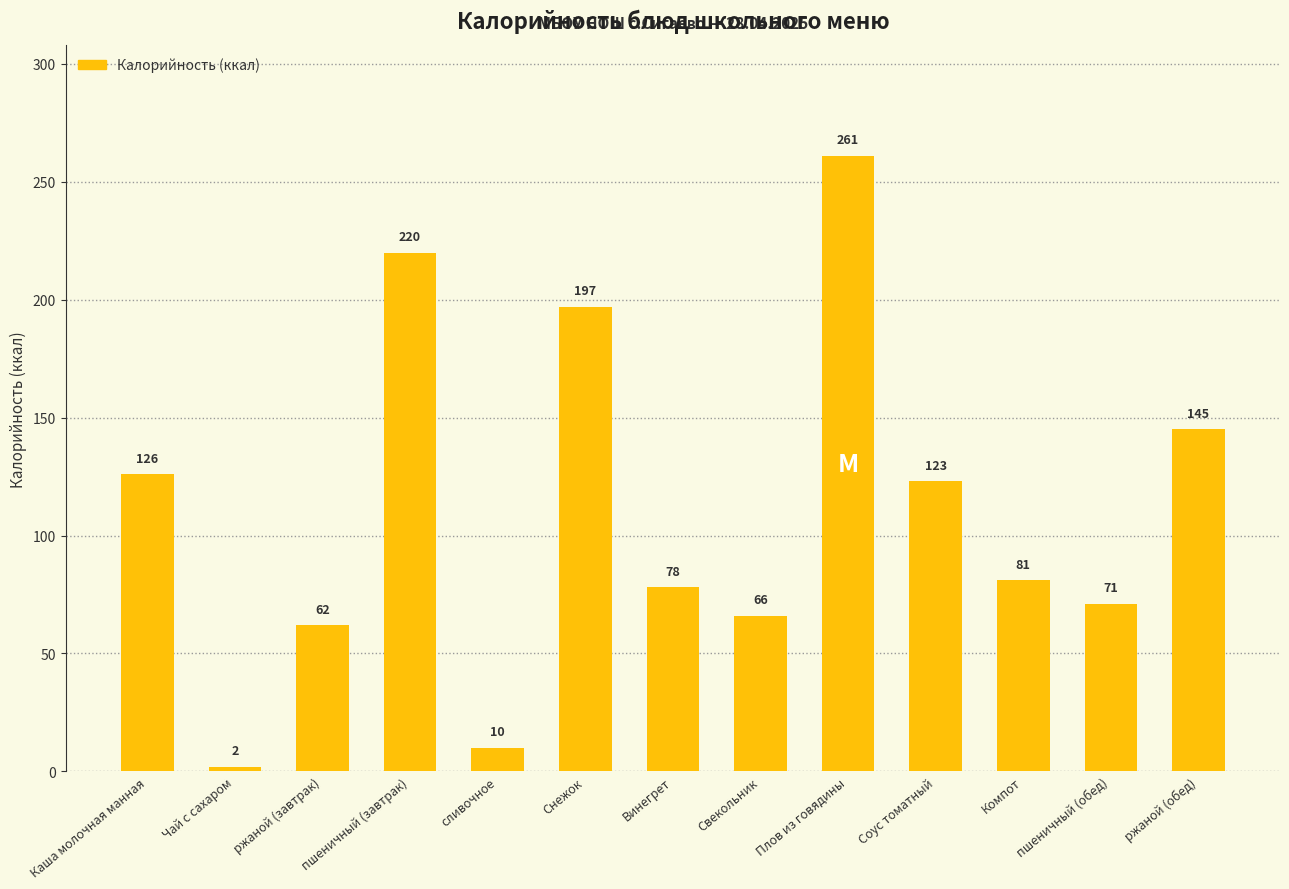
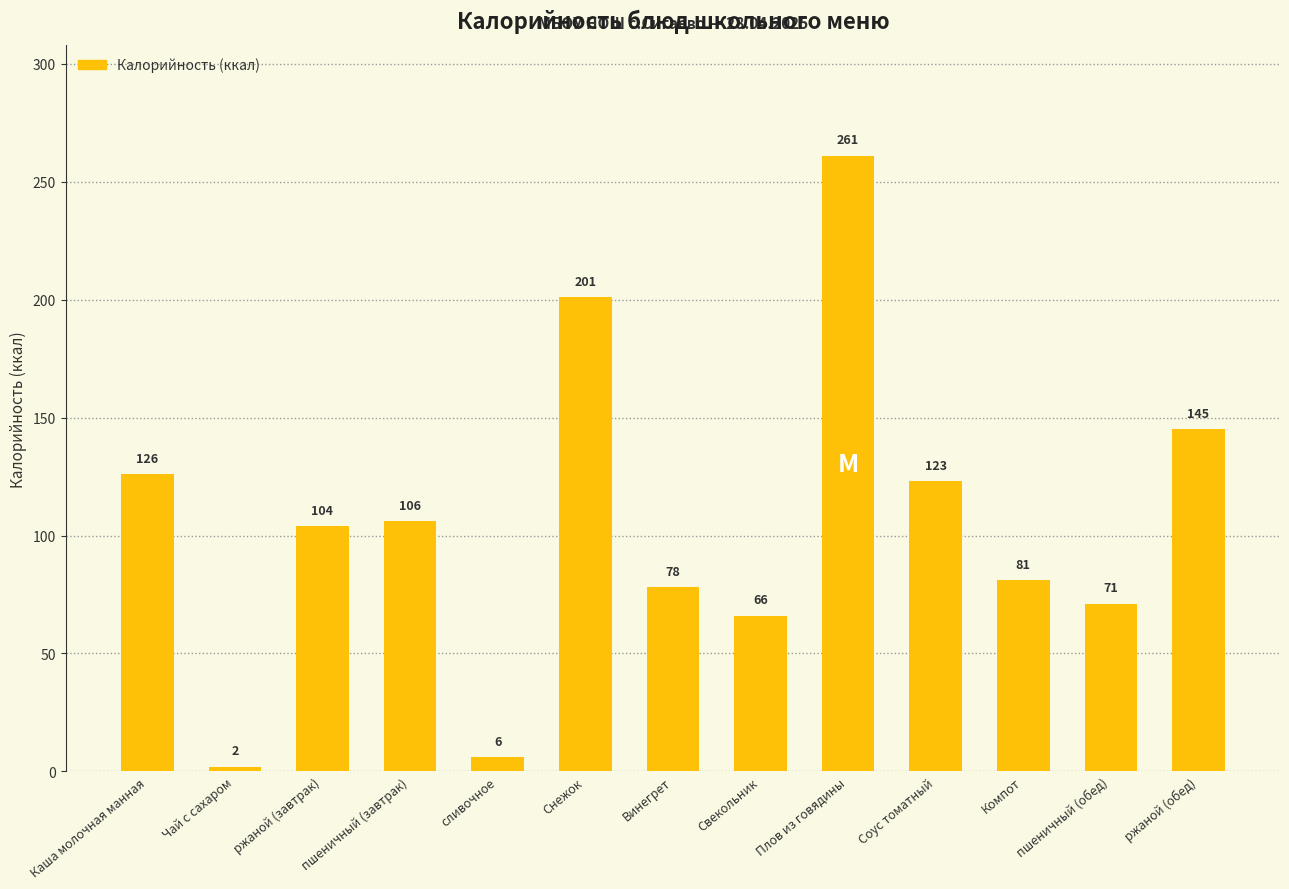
  {
    "Каша молочная манная": 126,
    "Чай с сахаром": 2,
-   "ржаной (завтрак)": 62,
-   "пшеничный (завтрак)": 220,
-   "сливочное": 10,
-   "Снежок": 197,
+   "ржаной (завтрак)": 104,
+   "пшеничный (завтрак)": 106,
+   "сливочное": 6,
+   "Снежок": 201,
    "Винегрет": 78,
    "Свекольник": 66,
    "Плов из говядины": 261,
    "Соус томатный": 123,
    "Компот": 81,
    "пшеничный (обед)": 71,
    "ржаной (обед)": 145
  }
